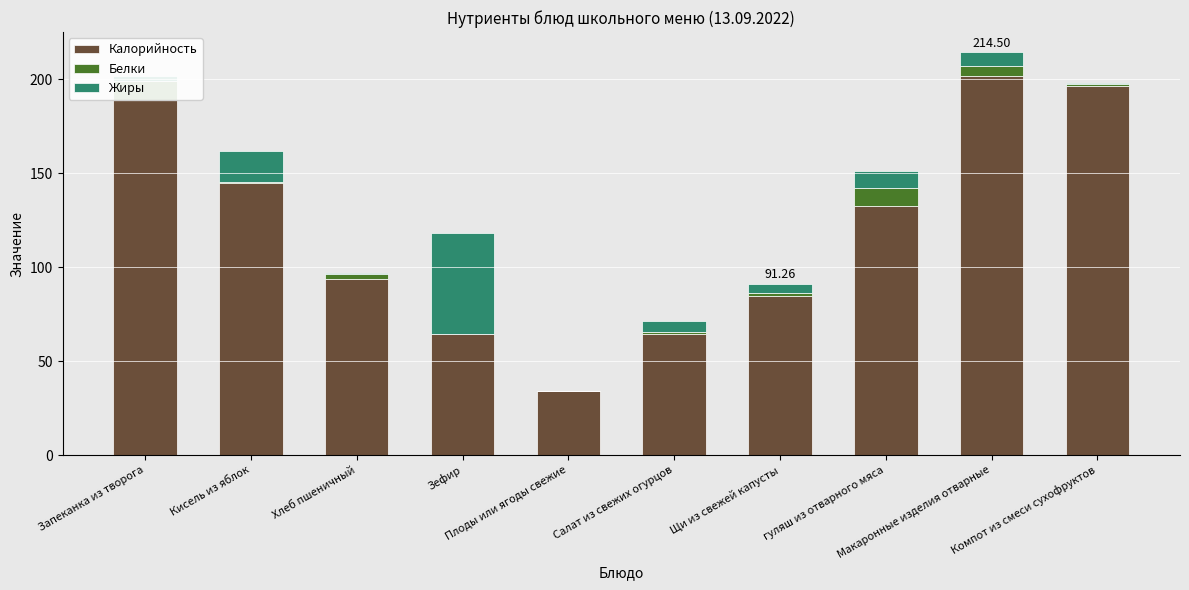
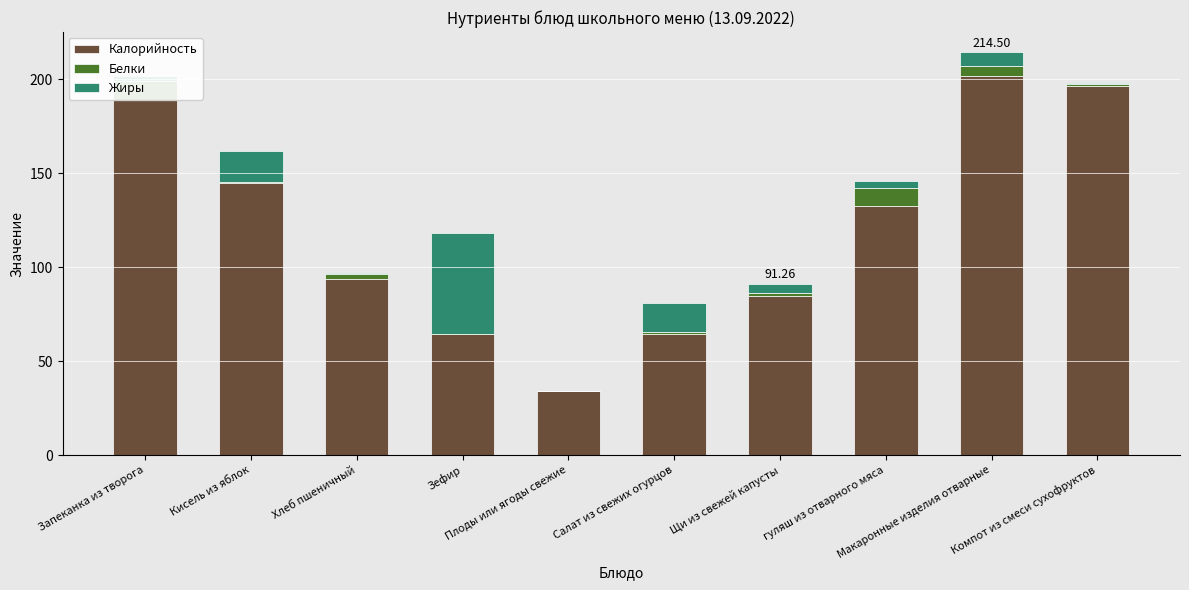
  {
    "Жиры": {
      "Кисель из яблок": 17,
      "Зефир": 53,
-     "Салат из свежих огурцов": 6,
-     "гуляш из отварного мяса": 9
+     "Салат из свежих огурцов": 16,
+     "гуляш из отварного мяса": 4
    }
  }
